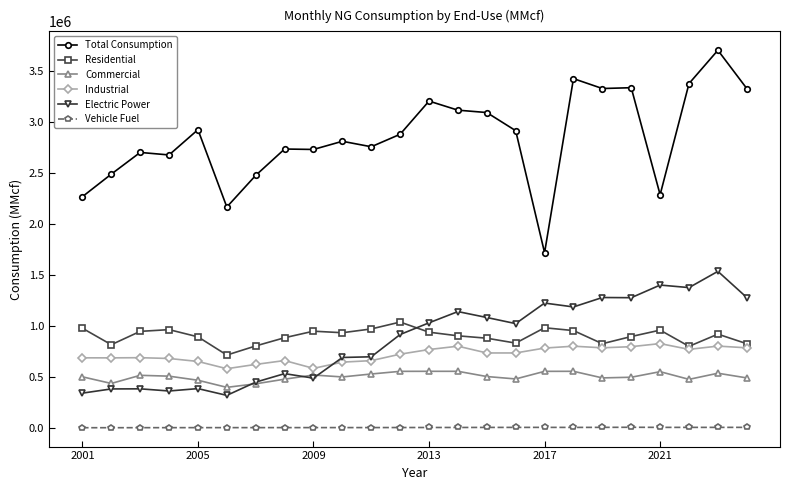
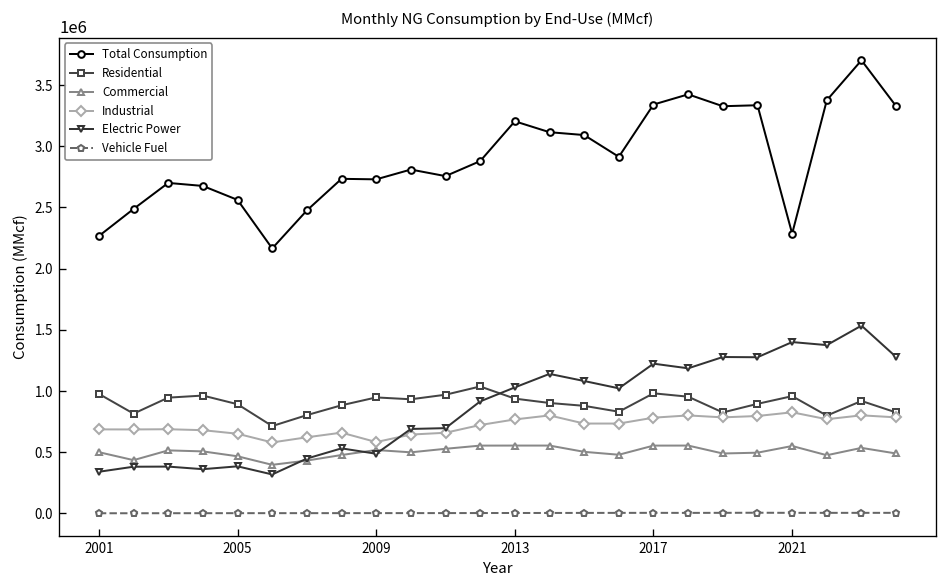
  {
    "Total Consumption": {
      "2001": 2270000,
-     "2005": 2920000,
+     "2005": 2560000,
      "2009": 2730000,
      "2013": 3200000,
-     "2017": 1720000,
+     "2017": 3340000,
      "2021": 2290000
    }
  }
